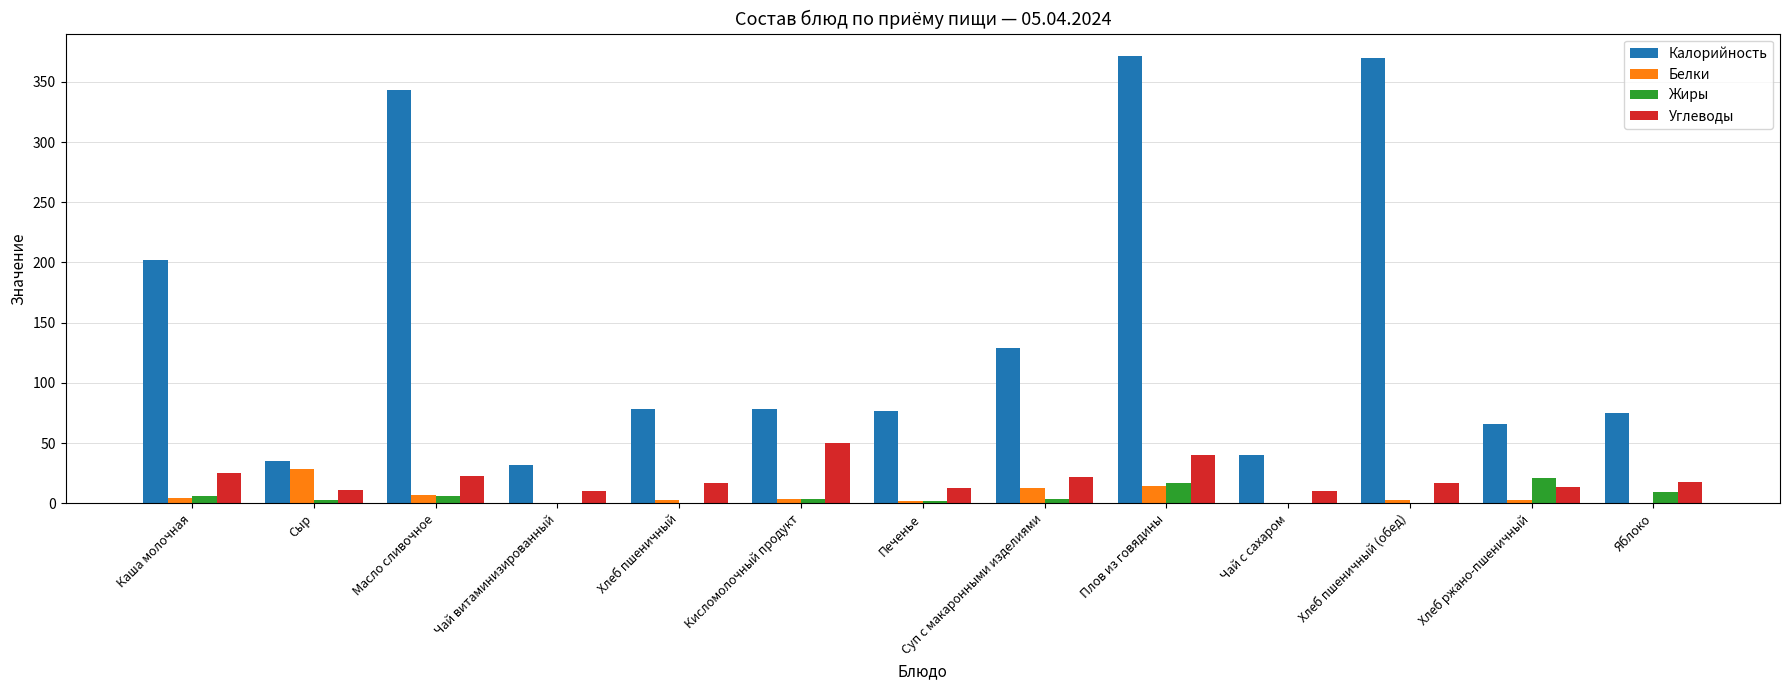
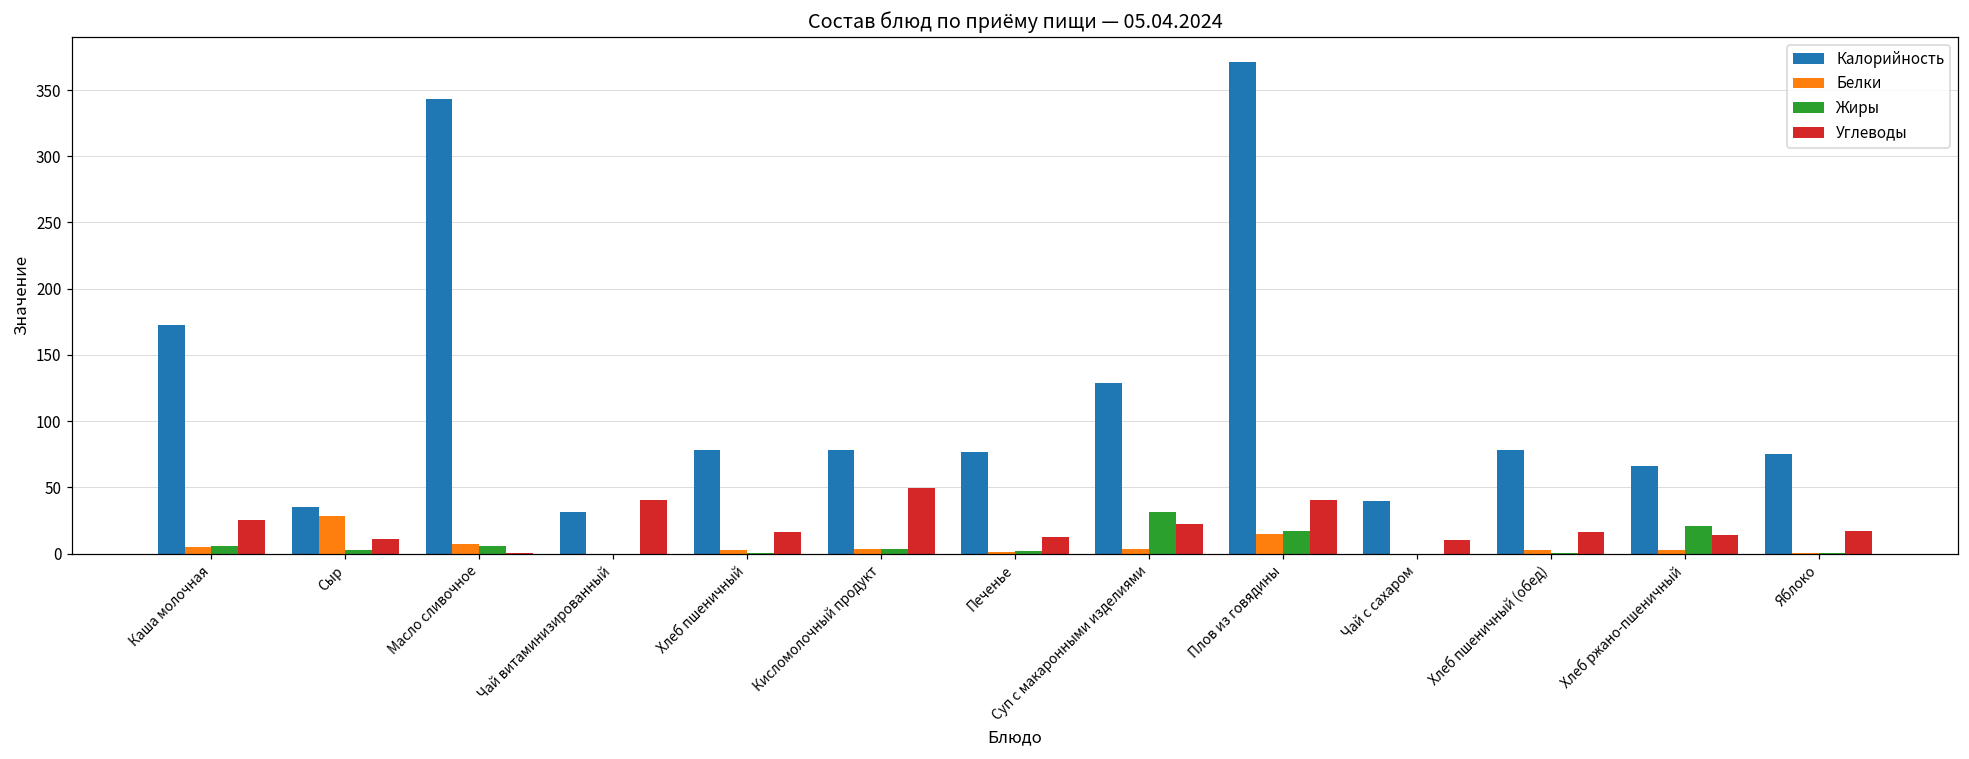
  {
    "Калорийность": {
-     "Каша молочная": 202,
+     "Каша молочная": 173,
      "Сыр": 35,
      "Масло сливочное": 343,
      "Чай витаминизированный": 32,
      "Хлеб пшеничный": 78,
      "Кисломолочный продукт": 78,
      "Печенье": 77,
      "Суп с макаронными изделиями": 129,
      "Плов из говядины": 372,
      "Чай с сахаром": 40,
-     "Хлеб пшеничный (обед)": 370,
+     "Хлеб пшеничный (обед)": 78,
      "Хлеб ржано-пшеничный": 66,
      "Яблоко": 75
    },
    "Белки": {
      "Каша молочная": 5,
      "Сыр": 28,
      "Масло сливочное": 7,
      "Чай витаминизированный": 0,
      "Хлеб пшеничный": 2,
      "Кисломолочный продукт": 3,
-     "Суп с макаронными изделиями": 13,
+     "Суп с макаронными изделиями": 3,
      "Плов из говядины": 14,
      "Чай с сахаром": 0,
      "Хлеб пшеничный (обед)": 2,
      "Хлеб ржано-пшеничный": 2
    },
    "Жиры": {
      "Каша молочная": 6,
      "Сыр": 3,
      "Масло сливочное": 6,
      "Чай витаминизированный": 0,
      "Кисломолочный продукт": 3,
-     "Суп с макаронными изделиями": 3,
+     "Суп с макаронными изделиями": 31,
      "Плов из говядины": 17,
      "Чай с сахаром": 0,
      "Хлеб ржано-пшеничный": 21,
-     "Яблоко": 9
+     "Яблоко": 0
    },
    "Углеводы": {
      "Каша молочная": 25,
      "Сыр": 11,
-     "Масло сливочное": 23,
-     "Чай витаминизированный": 10,
+     "Масло сливочное": 0,
+     "Чай витаминизированный": 40,
      "Хлеб пшеничный": 17,
      "Кисломолочный продукт": 50,
      "Печенье": 13,
      "Суп с макаронными изделиями": 22,
      "Плов из говядины": 40,
      "Чай с сахаром": 10,
      "Хлеб пшеничный (обед)": 17,
      "Хлеб ржано-пшеничный": 14,
      "Яблоко": 17
    }
  }
